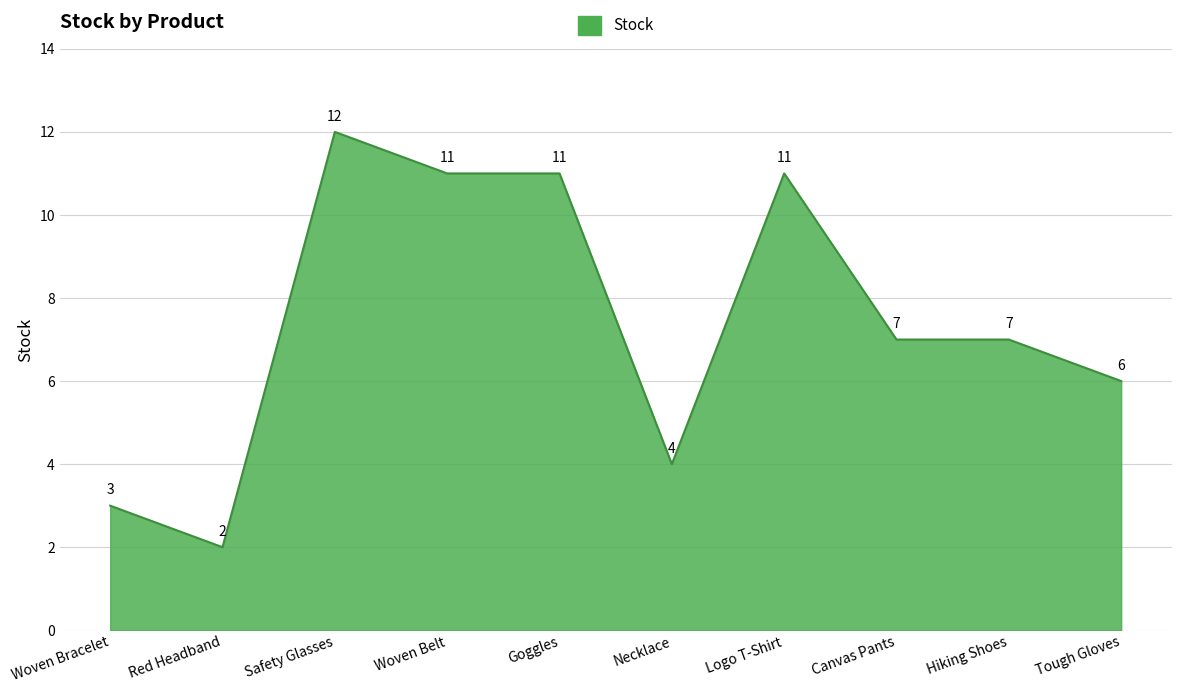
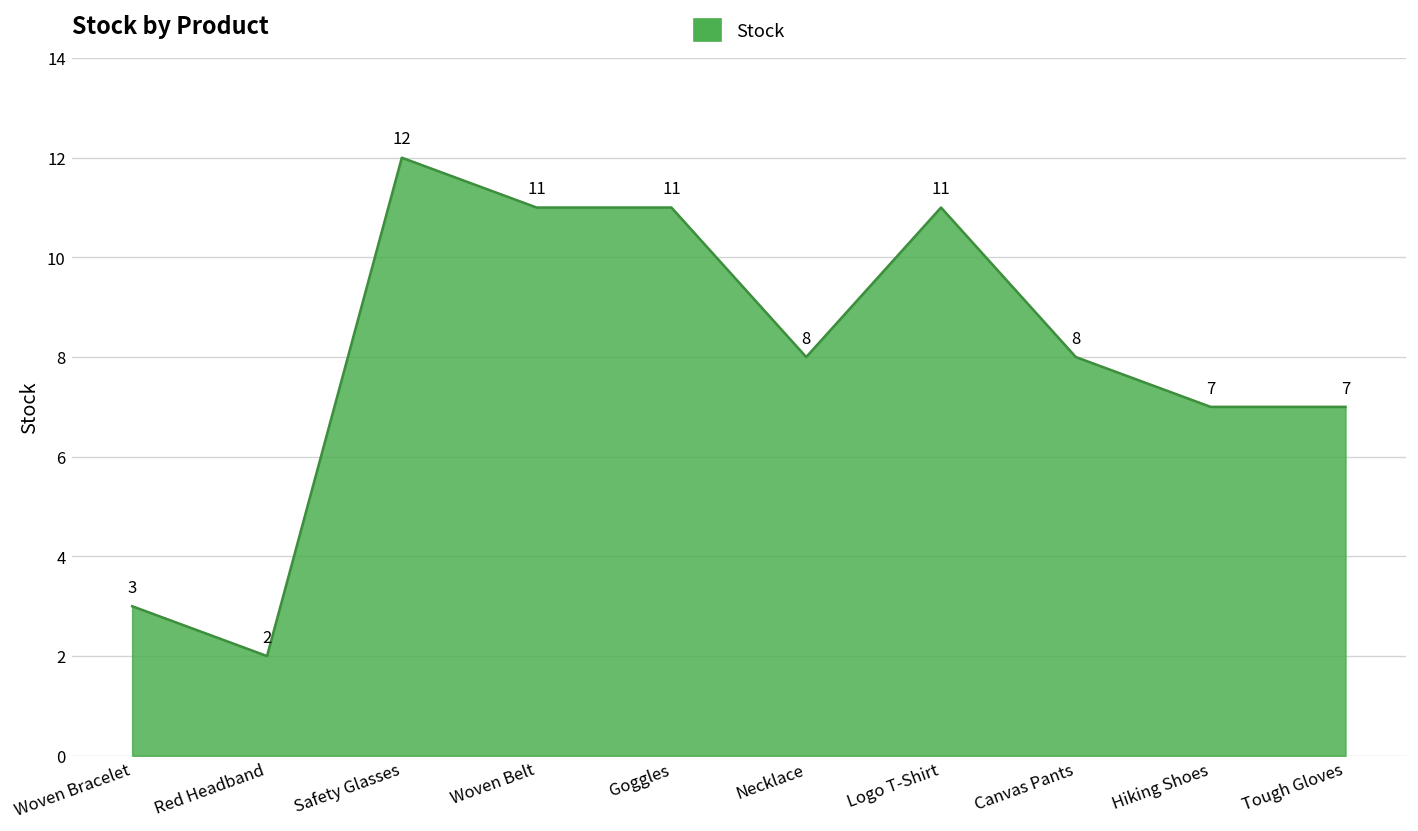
  {
    "Woven Bracelet": 3,
    "Red Headband": 2,
    "Safety Glasses": 12,
    "Woven Belt": 11,
    "Goggles": 11,
-   "Necklace": 4,
+   "Necklace": 8,
    "Logo T-Shirt": 11,
-   "Canvas Pants": 7,
+   "Canvas Pants": 8,
    "Hiking Shoes": 7,
-   "Tough Gloves": 6
+   "Tough Gloves": 7
  }
